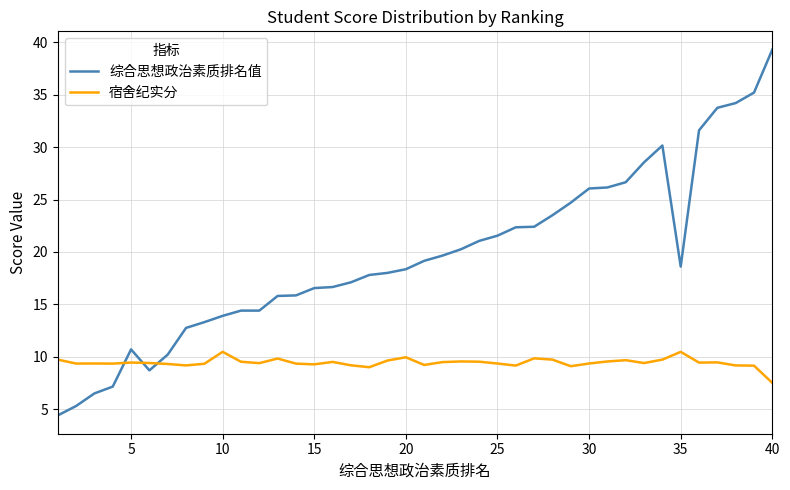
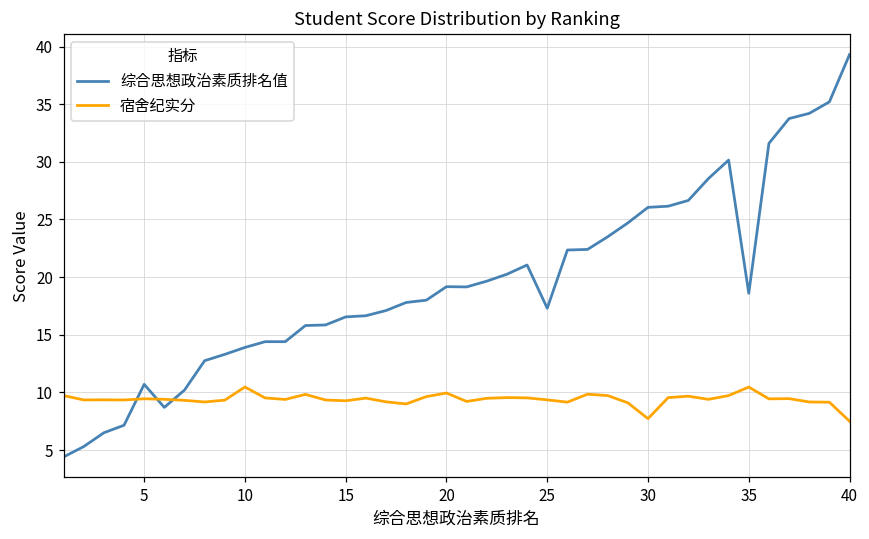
  {
    "综合思想政治素质排名值": {
      "5": 10.7,
      "10": 13.9,
      "15": 16.6,
-     "20": 18.4,
-     "25": 21.6,
+     "20": 19.2,
+     "25": 17.3,
      "30": 26.1,
      "35": 18.6,
      "40": 39.3
    },
    "宿舍纪实分": {
      "5": 9.4,
      "10": 10.5,
      "15": 9.3,
      "20": 9.9,
      "25": 9.4,
-     "30": 9.4,
+     "30": 7.7,
      "35": 10.5,
      "40": 7.5
    }
  }
